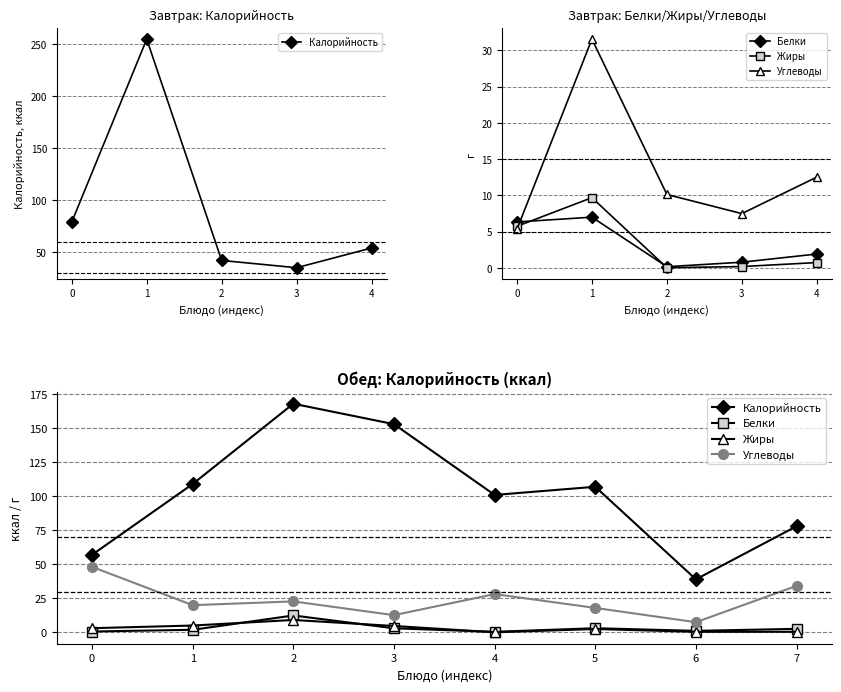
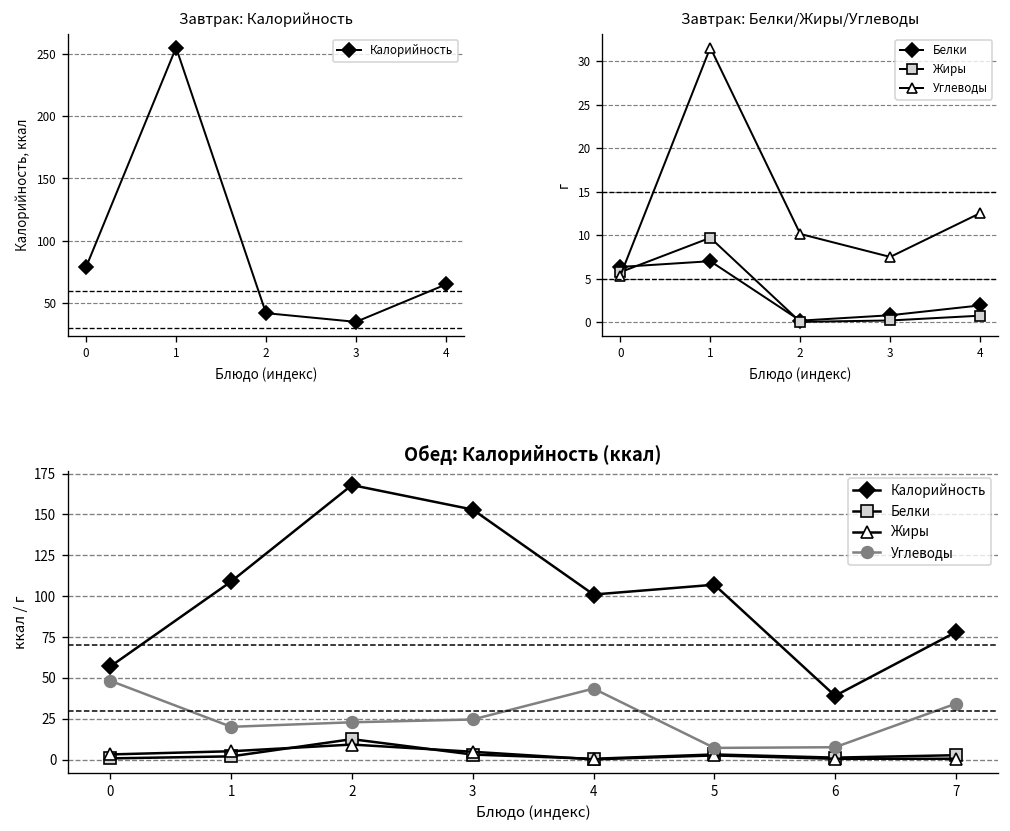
  {
    "Завтрак: Калорийность": {
      "0": 79,
      "1": 255,
      "2": 42,
      "3": 35,
-     "4": 54
+     "4": 65
    },
    "Обед: Калорийность (ккал)": {
      "Углеводы": {
        "0": 48,
        "1": 20,
        "2": 23,
-       "3": 13,
-       "4": 28,
-       "5": 18,
+       "3": 25,
+       "4": 43,
+       "5": 7,
        "6": 8,
        "7": 34
      }
    }
  }
